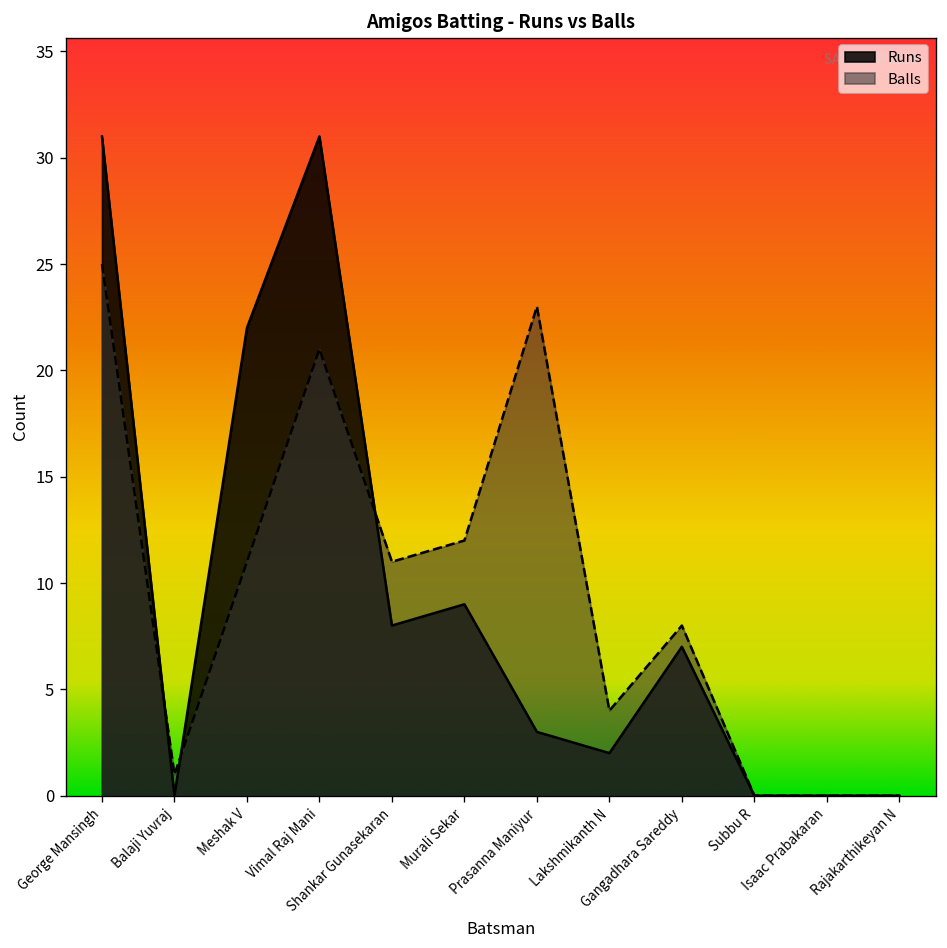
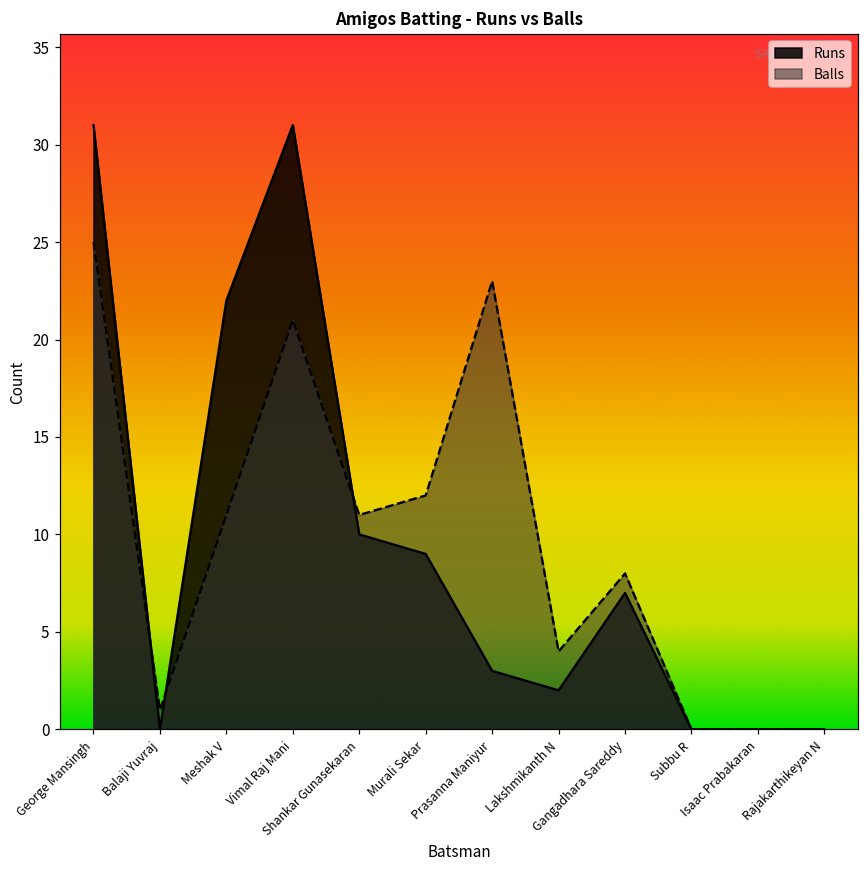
  {
    "Runs": {
      "George Mansingh": 31,
      "Balaji Yuvraj": 0,
      "Meshak V": 22,
      "Vimal Raj Mani": 31,
-     "Shankar Gunasekaran": 8,
+     "Shankar Gunasekaran": 10,
      "Murali Sekar": 9,
      "Prasanna Maniyur": 3,
      "Lakshmikanth N": 2,
      "Gangadhara Sareddy": 7
    },
    "Balls": {
      "George Mansingh": 25,
      "Balaji Yuvraj": 1,
      "Meshak V": 11,
      "Vimal Raj Mani": 21,
      "Shankar Gunasekaran": 11,
      "Murali Sekar": 12,
      "Prasanna Maniyur": 23,
      "Lakshmikanth N": 4,
      "Gangadhara Sareddy": 8
    }
  }
